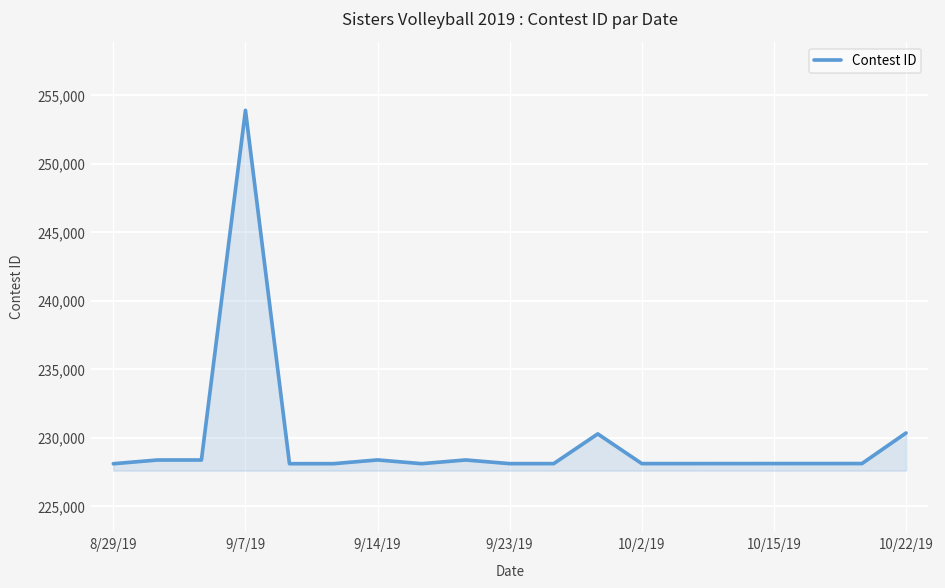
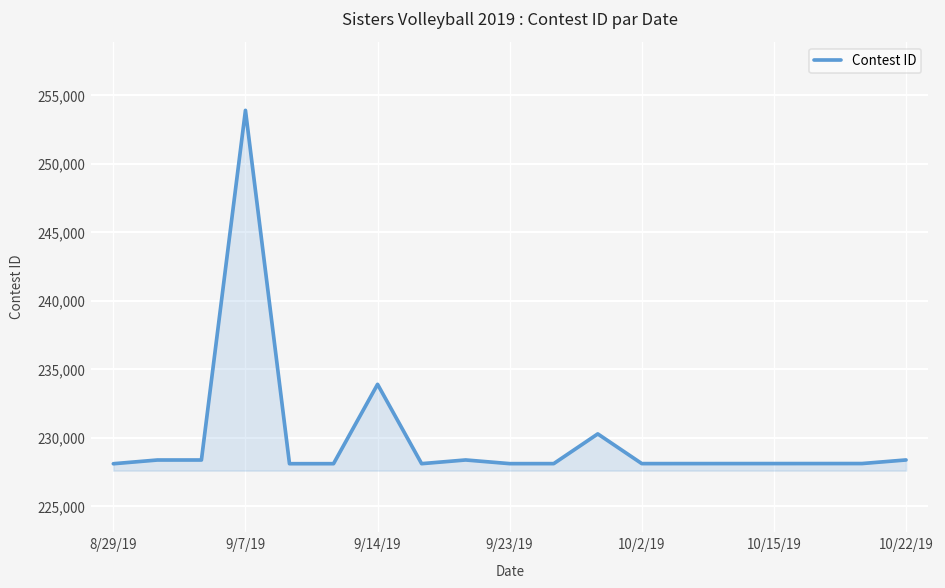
  {
    "8/29/19": "228,100",
    "9/7/19": "253,900",
-   "9/14/19": "228,400",
+   "9/14/19": "233,900",
    "9/23/19": "228,100",
    "10/2/19": "228,100",
    "10/15/19": "228,100",
-   "10/22/19": "230,400"
+   "10/22/19": "228,400"
  }
